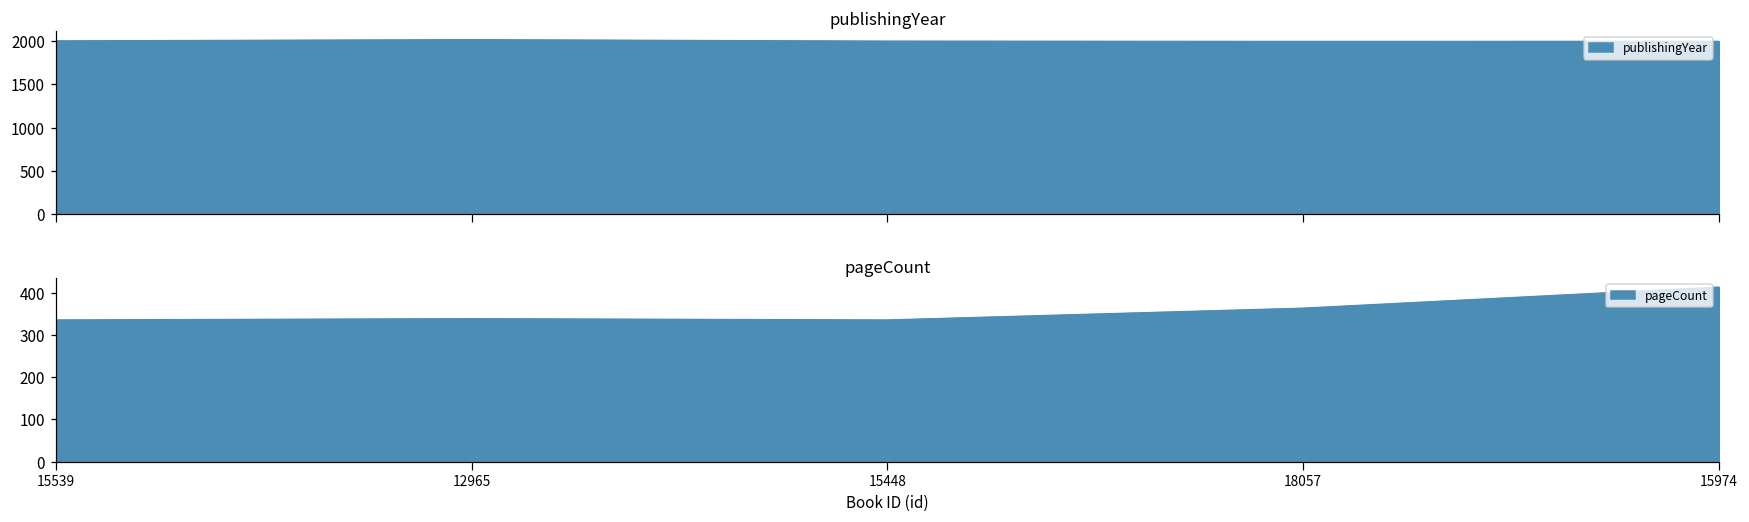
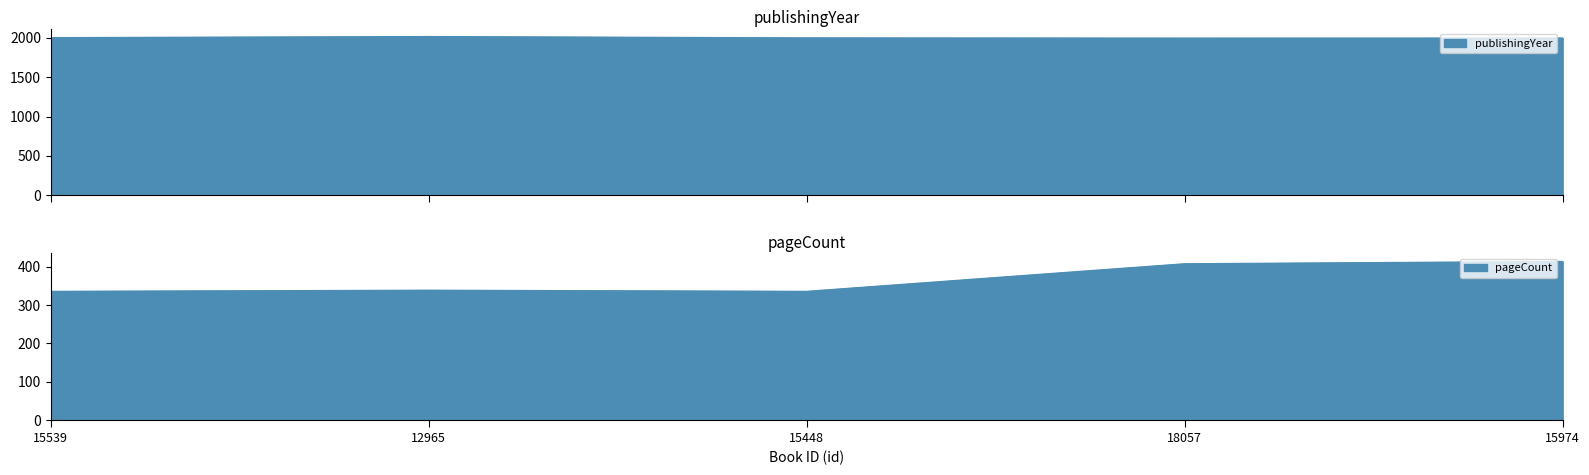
  {
    "pageCount": {
      "15539": 340,
      "12965": 340,
      "15448": 340,
-     "18057": 360,
+     "18057": 410,
      "15974": 410
    }
  }
